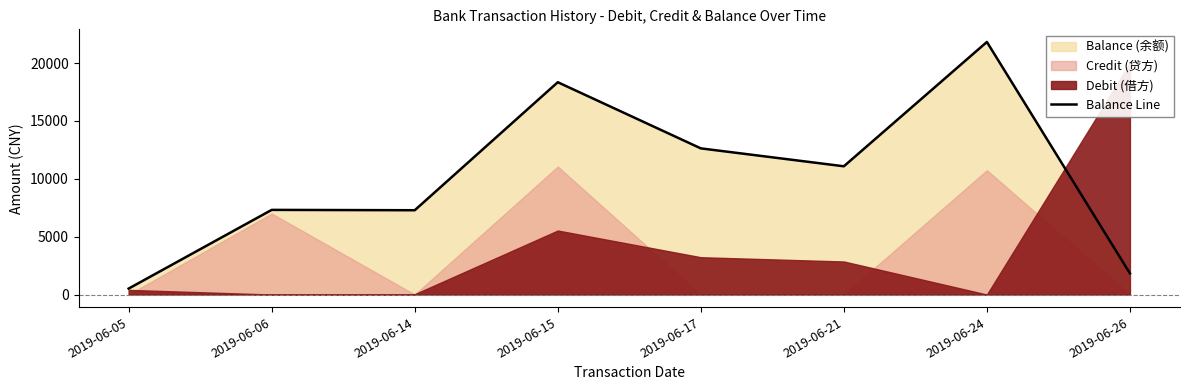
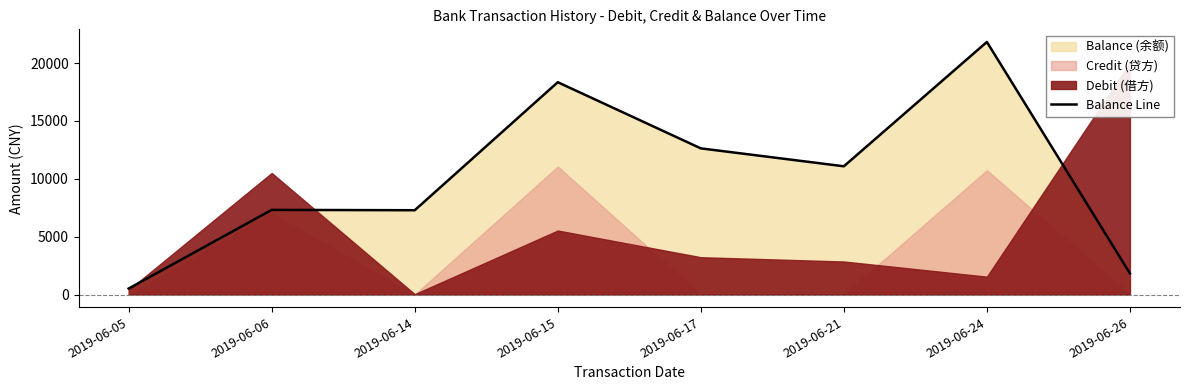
  {
    "Debit (借方)": {
-     "2019-06-06": 0,
+     "2019-06-06": 10500,
      "2019-06-15": 5500,
      "2019-06-17": 3200,
      "2019-06-21": 2900,
-     "2019-06-24": 0
+     "2019-06-24": 1500
    }
  }
